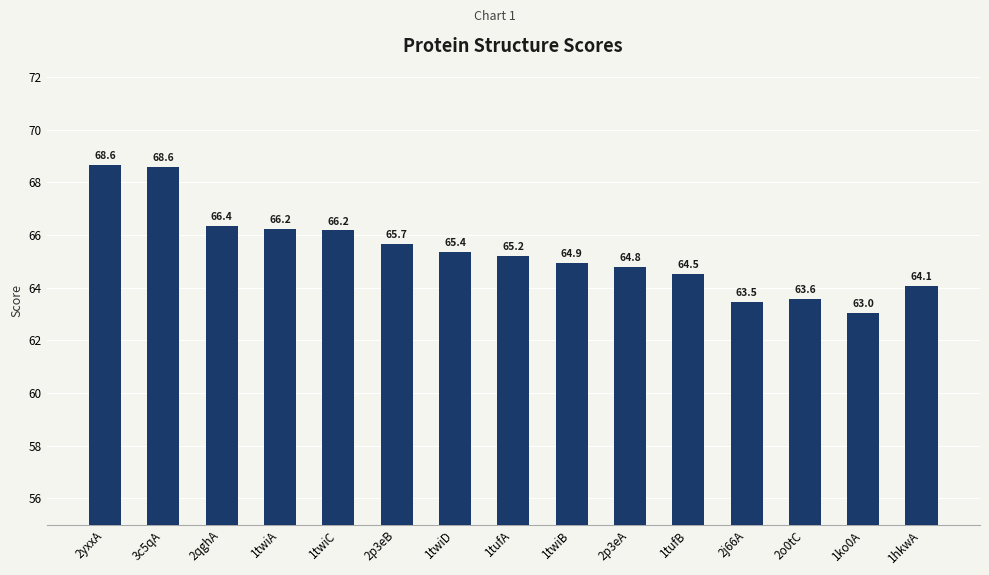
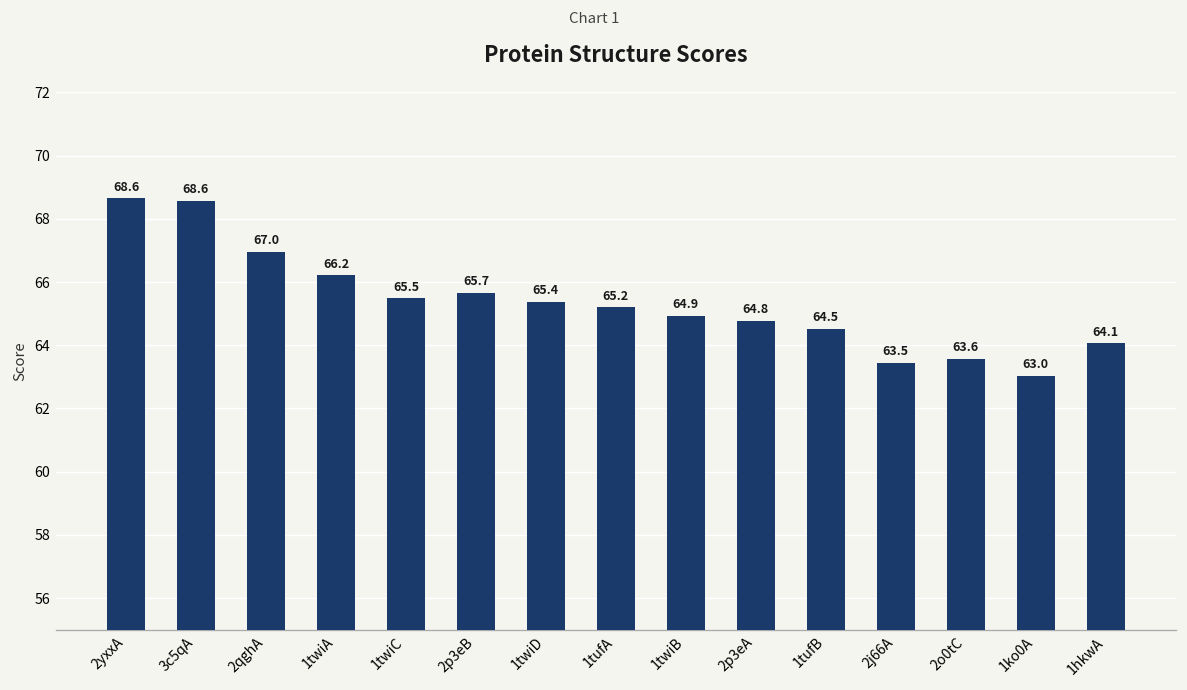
  {
    "2yxxA": 68.6,
    "3c5qA": 68.6,
-   "2qghA": 66.4,
+   "2qghA": 67.0,
    "1twiA": 66.2,
-   "1twiC": 66.2,
+   "1twiC": 65.5,
    "2p3eB": 65.7,
    "1twiD": 65.4,
    "1tufA": 65.2,
    "1twiB": 64.9,
    "2p3eA": 64.8,
    "1tufB": 64.5,
    "2j66A": 63.5,
    "2o0tC": 63.6,
    "1ko0A": 63.0,
    "1hkwA": 64.1
  }
